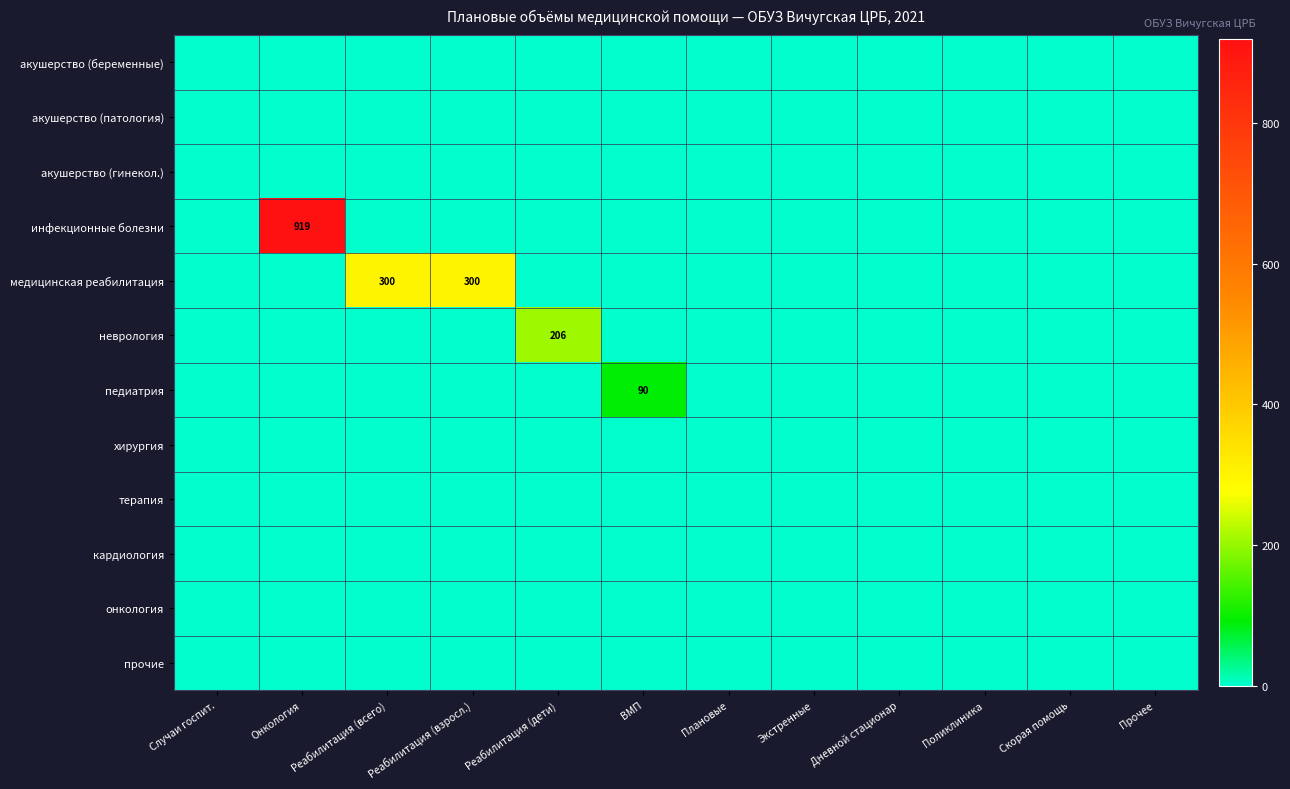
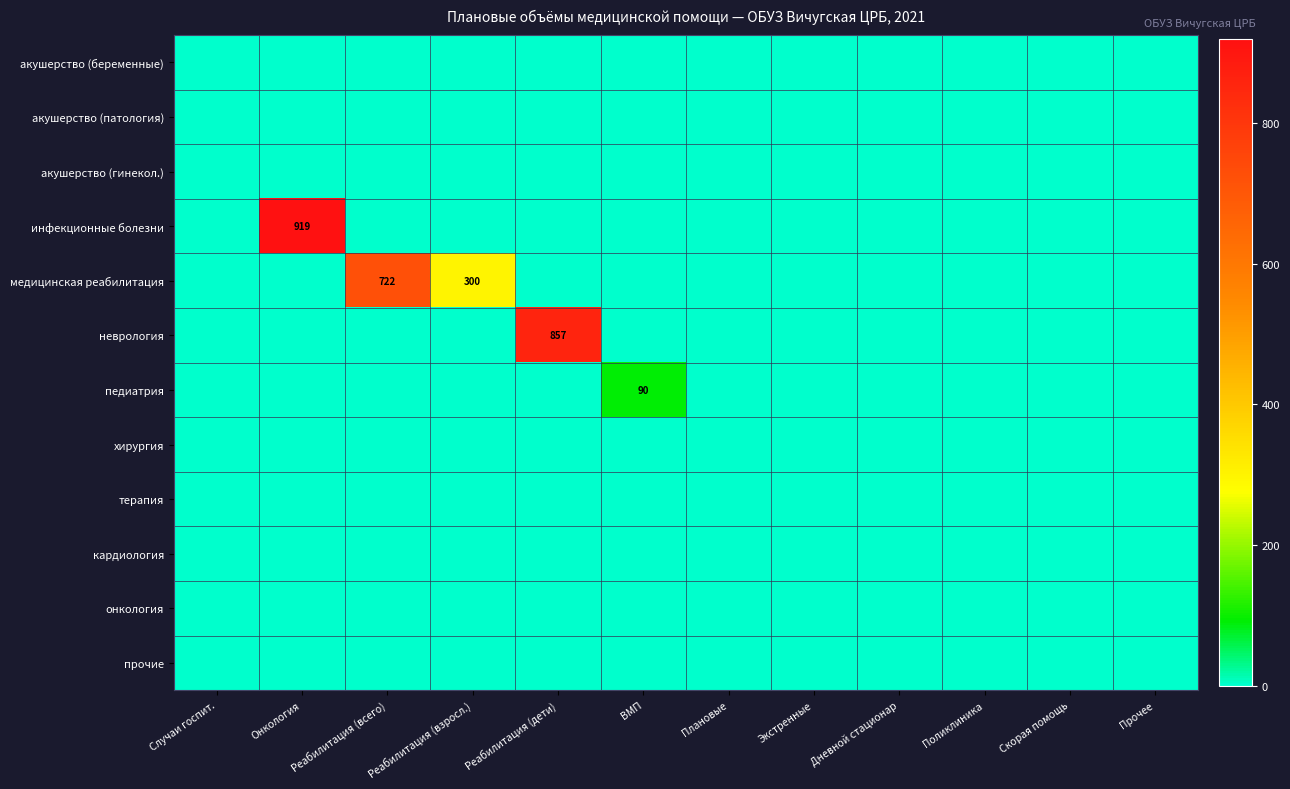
  {
    "инфекционные болезни": {
      "Онкология": 919
    },
    "медицинская реабилитация": {
-     "Реабилитация (всего)": 300,
+     "Реабилитация (всего)": 722,
      "Реабилитация (взросл.)": 300
    },
    "неврология": {
-     "Реабилитация (дети)": 206
+     "Реабилитация (дети)": 857
    },
    "педиатрия": {
      "ВМП": 90
    }
  }
